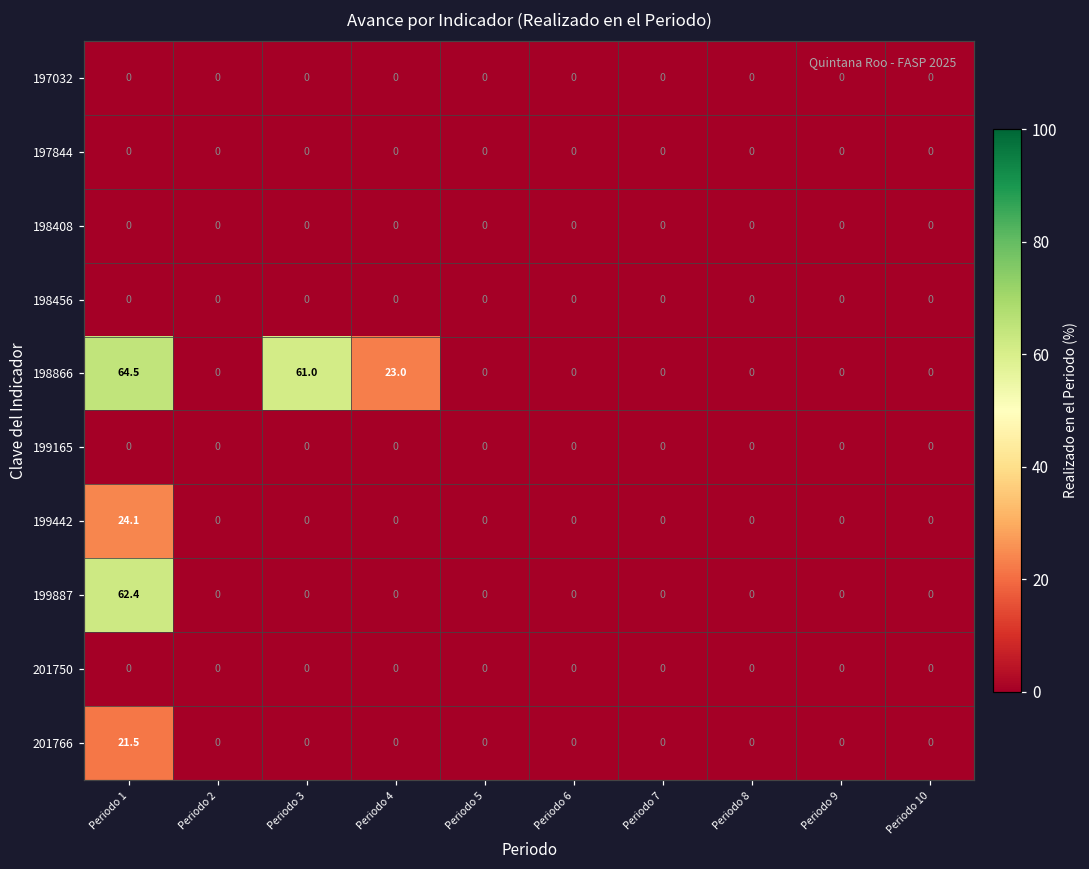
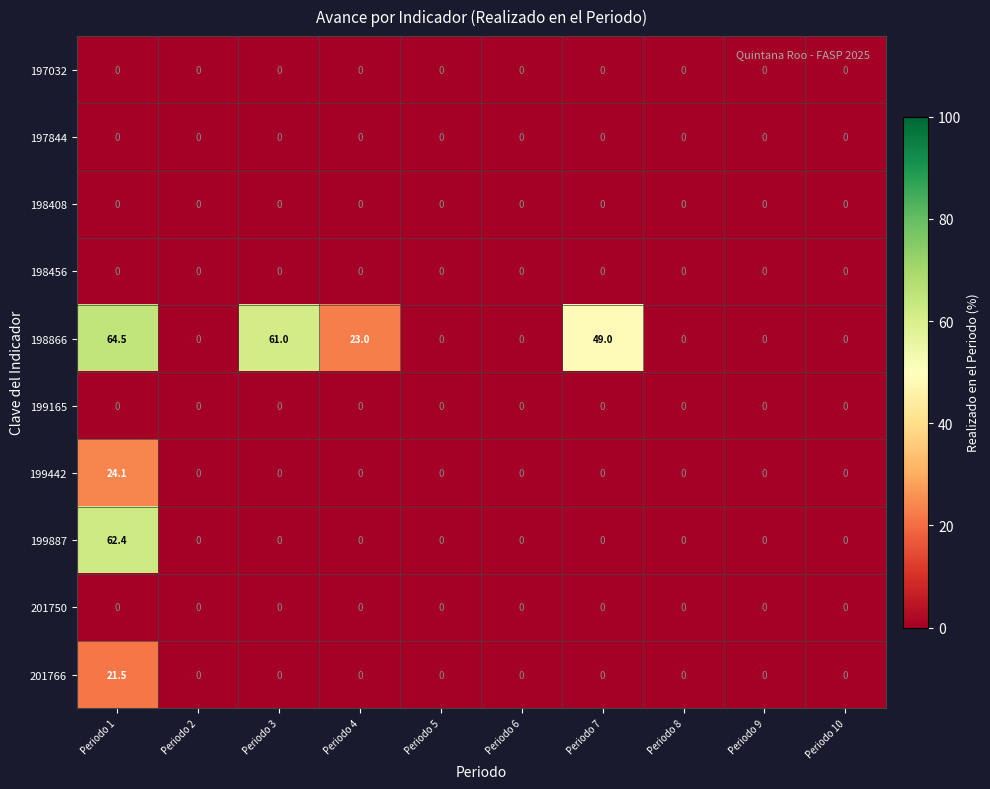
  {
    "197032": {
      "Periodo 1": 0,
      "Periodo 2": 0,
      "Periodo 3": 0,
      "Periodo 4": 0,
      "Periodo 5": 0,
      "Periodo 6": 0,
      "Periodo 7": 0,
      "Periodo 8": 0,
      "Periodo 10": 0
    },
    "197844": {
      "Periodo 1": 0,
      "Periodo 2": 0,
      "Periodo 3": 0,
      "Periodo 4": 0,
      "Periodo 5": 0,
      "Periodo 6": 0,
      "Periodo 7": 0,
      "Periodo 8": 0,
      "Periodo 9": 0,
      "Periodo 10": 0
    },
    "198408": {
      "Periodo 1": 0,
      "Periodo 2": 0,
      "Periodo 3": 0,
      "Periodo 4": 0,
      "Periodo 5": 0,
      "Periodo 6": 0,
      "Periodo 7": 0,
      "Periodo 8": 0,
      "Periodo 9": 0,
      "Periodo 10": 0
    },
    "198456": {
      "Periodo 1": 0,
      "Periodo 2": 0,
      "Periodo 3": 0,
      "Periodo 4": 0,
      "Periodo 5": 0,
      "Periodo 6": 0,
      "Periodo 7": 0,
      "Periodo 8": 0,
      "Periodo 9": 0,
      "Periodo 10": 0
    },
    "198866": {
      "Periodo 1": 64.5,
      "Periodo 2": 0,
      "Periodo 3": 61.0,
      "Periodo 4": 23.0,
      "Periodo 5": 0,
      "Periodo 6": 0,
-     "Periodo 7": 0,
+     "Periodo 7": 49.0,
      "Periodo 8": 0,
      "Periodo 9": 0,
      "Periodo 10": 0
    },
    "199165": {
      "Periodo 1": 0,
      "Periodo 2": 0,
      "Periodo 3": 0,
      "Periodo 4": 0,
      "Periodo 5": 0,
      "Periodo 6": 0,
      "Periodo 7": 0,
      "Periodo 8": 0,
      "Periodo 9": 0,
      "Periodo 10": 0
    },
    "199442": {
      "Periodo 1": 24.1,
      "Periodo 2": 0,
      "Periodo 3": 0,
      "Periodo 4": 0,
      "Periodo 5": 0,
      "Periodo 6": 0,
      "Periodo 7": 0,
      "Periodo 8": 0,
      "Periodo 9": 0,
      "Periodo 10": 0
    },
    "199887": {
      "Periodo 1": 62.4,
      "Periodo 2": 0,
      "Periodo 3": 0,
      "Periodo 4": 0,
      "Periodo 5": 0,
      "Periodo 6": 0,
      "Periodo 7": 0,
      "Periodo 8": 0,
      "Periodo 9": 0,
      "Periodo 10": 0
    },
    "201750": {
      "Periodo 1": 0,
      "Periodo 2": 0,
      "Periodo 3": 0,
      "Periodo 4": 0,
      "Periodo 5": 0,
      "Periodo 6": 0,
      "Periodo 7": 0,
      "Periodo 8": 0,
      "Periodo 9": 0,
      "Periodo 10": 0
    },
    "201766": {
      "Periodo 1": 21.5,
      "Periodo 2": 0,
      "Periodo 3": 0,
      "Periodo 4": 0,
      "Periodo 5": 0,
      "Periodo 6": 0,
      "Periodo 7": 0,
      "Periodo 8": 0,
      "Periodo 9": 0,
      "Periodo 10": 0
    }
  }
